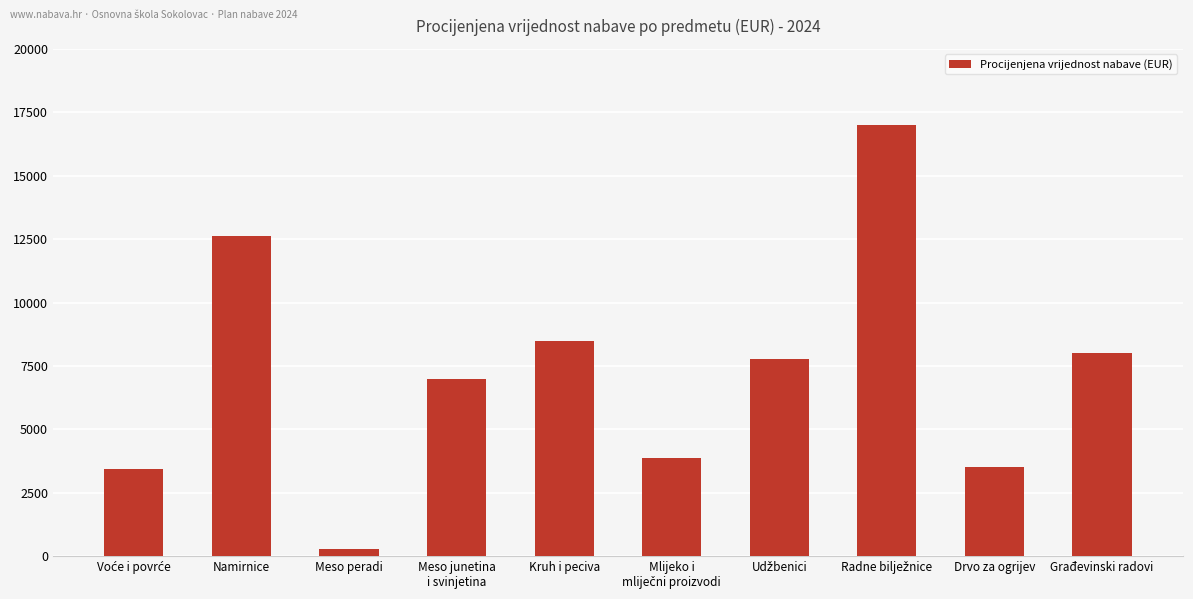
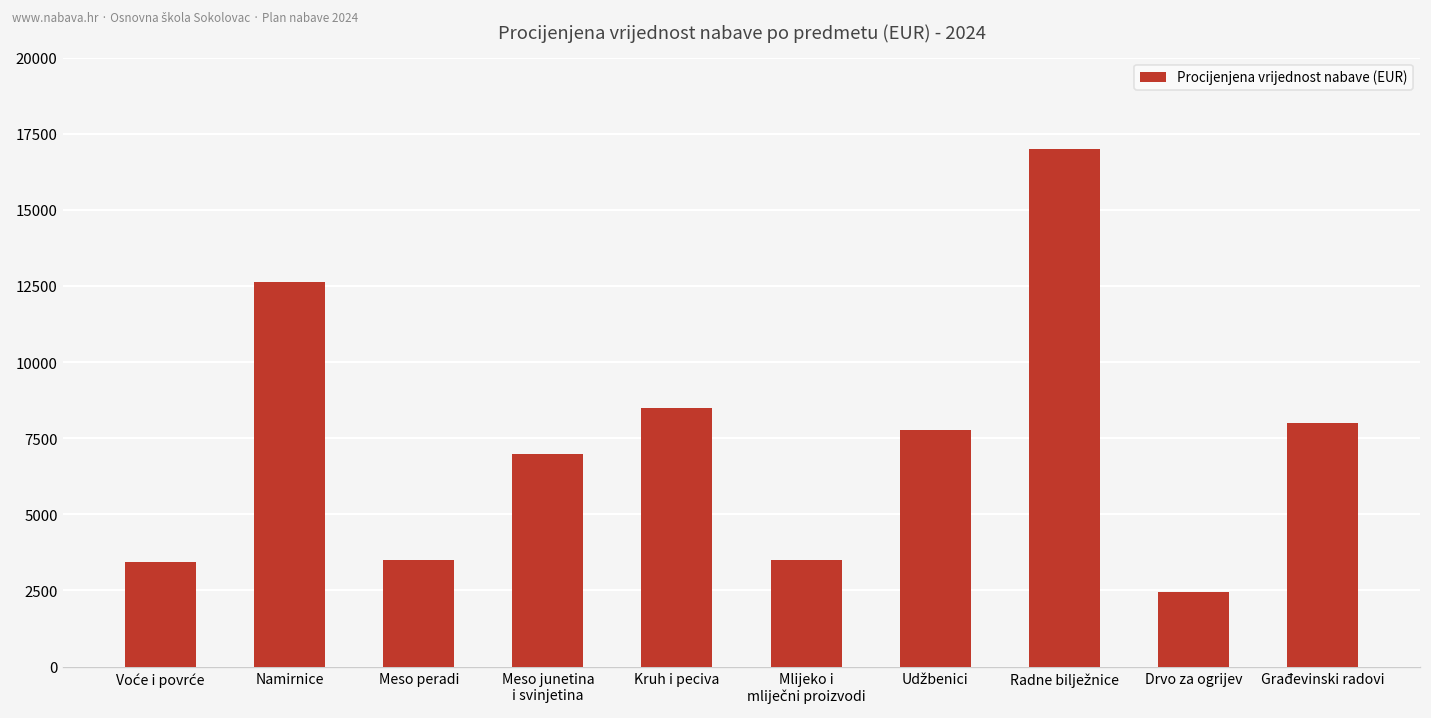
  {
    "Voće i povrće": 3400,
    "Namirnice": 12600,
-   "Meso peradi": 300,
+   "Meso peradi": 3500,
    "Meso junetina i svinjetina": 7000,
    "Kruh i peciva": 8500,
-   "Mlijeko i mliječni proizvodi": 3900,
+   "Mlijeko i mliječni proizvodi": 3500,
    "Udžbenici": 7800,
    "Radne bilježnice": 17000,
-   "Drvo za ogrijev": 3500,
+   "Drvo za ogrijev": 2500,
    "Građevinski radovi": 8000
  }
